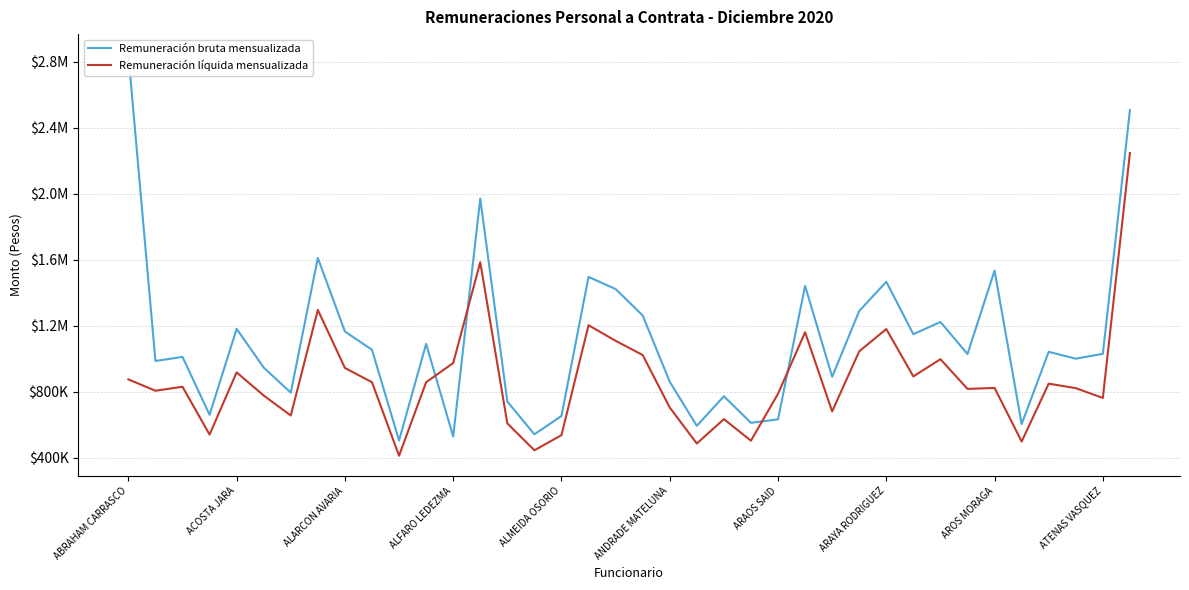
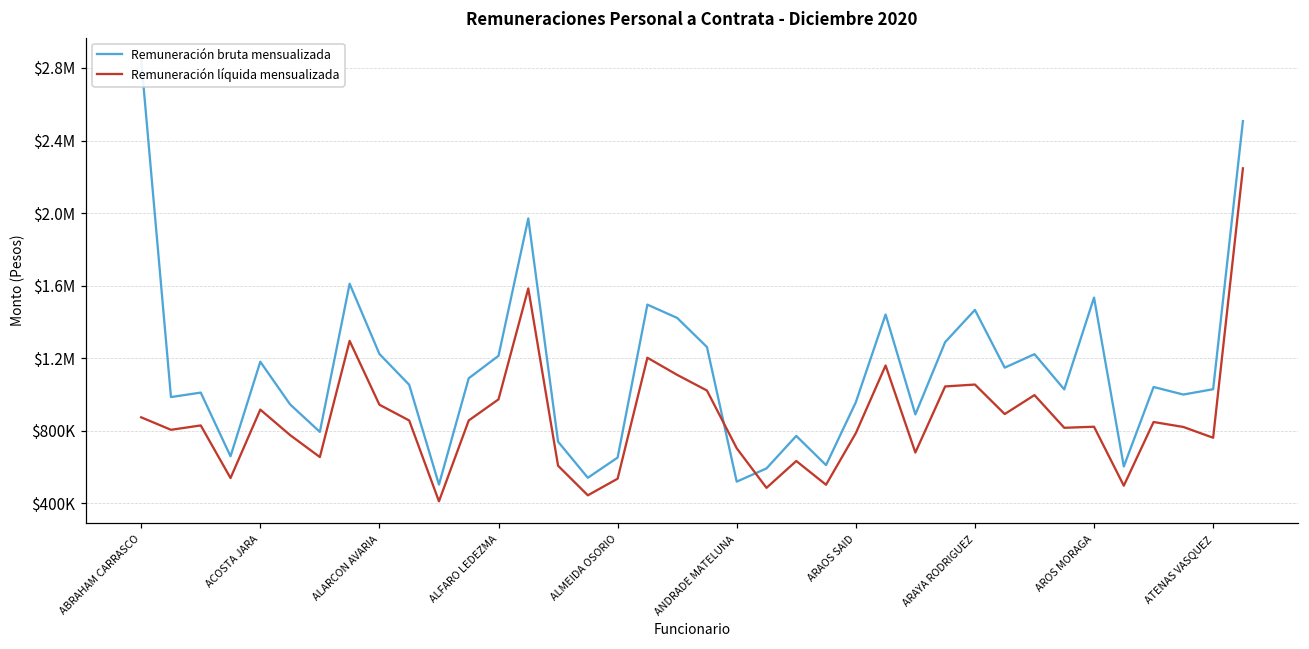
  {
    "Remuneración bruta mensualizada": {
      "ACOSTA JARA": "$1180000",
-     "ALARCON AVARIA": "$1160000",
-     "ALFARO LEDEZMA": "$530000",
+     "ALARCON AVARIA": "$1220000",
+     "ALFARO LEDEZMA": "$1210000",
      "ALMEIDA OSORIO": "$650000",
-     "ANDRADE MATELUNA": "$860000",
-     "ARAOS SAID": "$630000",
+     "ANDRADE MATELUNA": "$520000",
+     "ARAOS SAID": "$960000",
      "ARAYA RODRIGUEZ": "$1470000",
      "AROS MORAGA": "$1530000",
      "ATENAS VASQUEZ": "$1030000"
    },
    "Remuneración líquida mensualizada": {
      "ABRAHAM CARRASCO": "$870000",
      "ACOSTA JARA": "$920000",
      "ALARCON AVARIA": "$940000",
      "ALFARO LEDEZMA": "$970000",
      "ALMEIDA OSORIO": "$540000",
      "ANDRADE MATELUNA": "$700000",
      "ARAOS SAID": "$790000",
-     "ARAYA RODRIGUEZ": "$1180000",
+     "ARAYA RODRIGUEZ": "$1060000",
      "AROS MORAGA": "$820000",
      "ATENAS VASQUEZ": "$760000"
    }
  }
